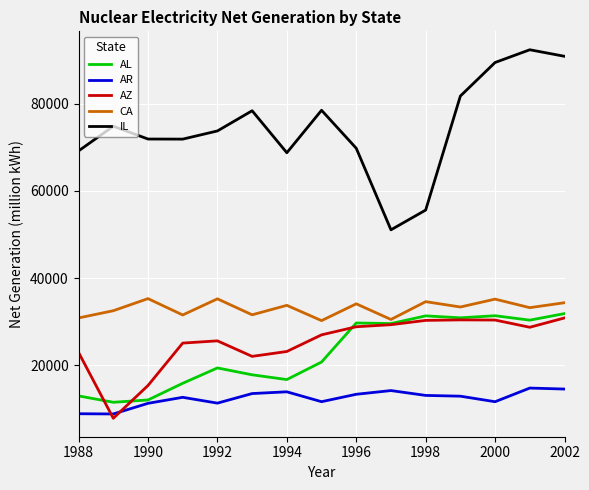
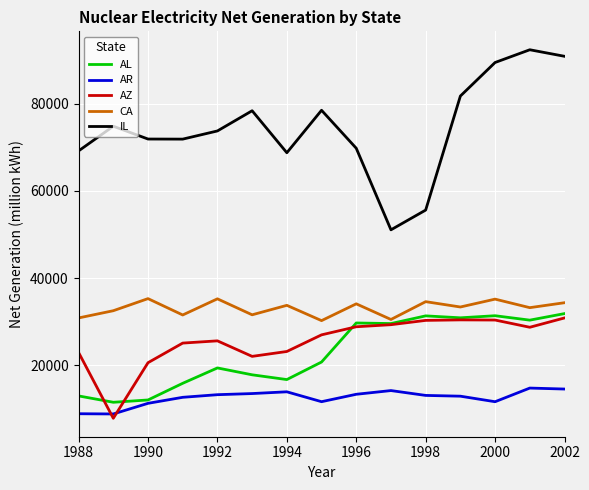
  {
    "AL": {
      "1988": 13000,
      "1990": 12000,
      "1992": 19000,
      "1994": 17000,
      "1996": 30000,
      "1998": 31000,
      "2000": 31000,
      "2002": 32000
    },
    "AR": {
      "1988": 9000,
      "1990": 11000,
-     "1992": 11000,
+     "1992": 13000,
      "1994": 14000,
      "1996": 13000,
      "1998": 13000,
      "2000": 12000,
      "2002": 15000
    },
    "AZ": {
      "1988": 23000,
-     "1990": 15000,
+     "1990": 21000,
      "1992": 26000,
      "1994": 23000,
      "1996": 29000,
      "1998": 30000,
      "2000": 30000,
      "2002": 31000
    },
    "CA": {
      "1988": 31000,
      "1990": 35000,
      "1992": 35000,
      "1994": 34000,
      "1996": 34000,
      "1998": 35000,
      "2000": 35000,
      "2002": 34000
    },
    "IL": {
      "1988": 69000,
      "1990": 72000,
      "1992": 74000,
      "1994": 69000,
      "1996": 70000,
      "1998": 56000,
      "2000": 89000,
      "2002": 91000
    }
  }
